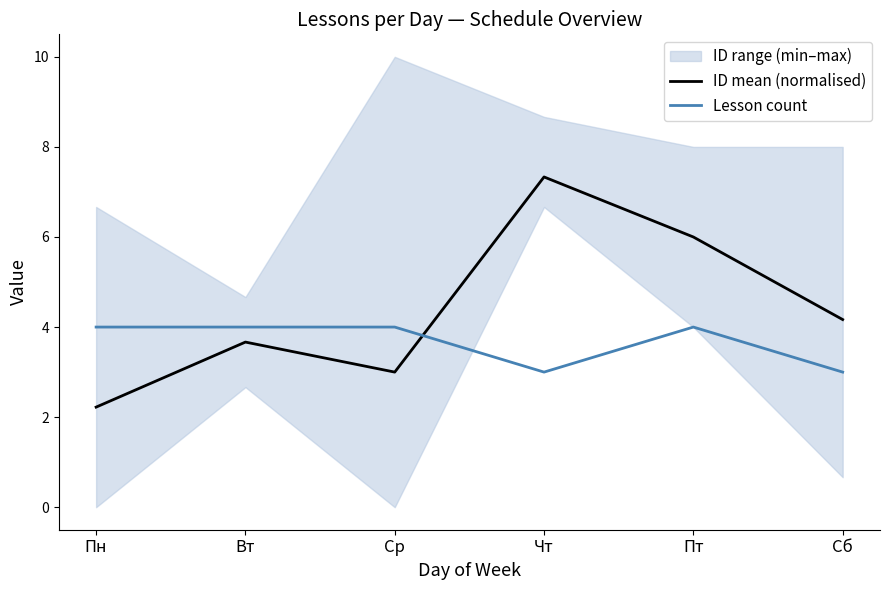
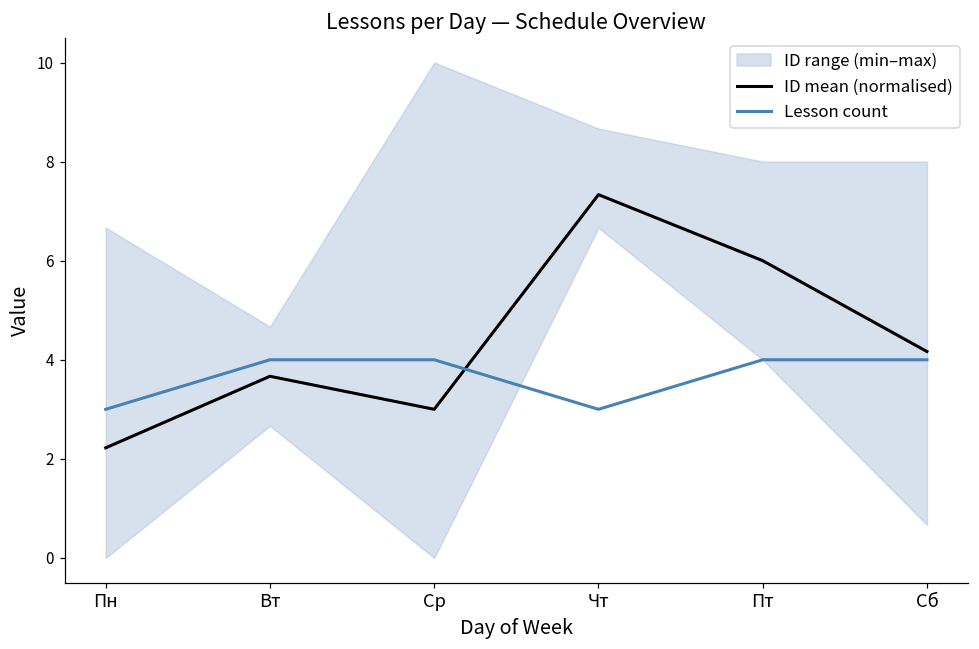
  {
    "ID mean (normalised)": {
      "Пн": 2.2,
      "Вт": 3.7,
      "Ср": 3,
      "Чт": 7.3,
      "Пт": 6,
      "Сб": 4.2
    },
    "ID range (min–max)": {
      "Пн": 6.7,
      "Ср": 10
    },
    "Lesson count": {
-     "Пн": 4,
+     "Пн": 3,
      "Вт": 4,
      "Ср": 4,
      "Чт": 3,
      "Пт": 4,
-     "Сб": 3
+     "Сб": 4
    }
  }
